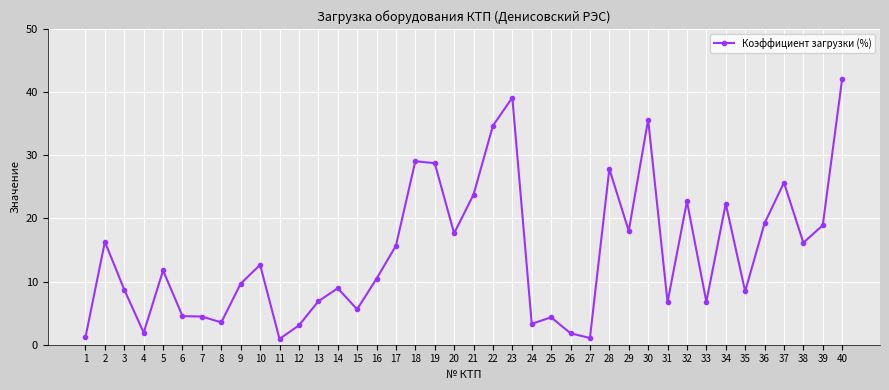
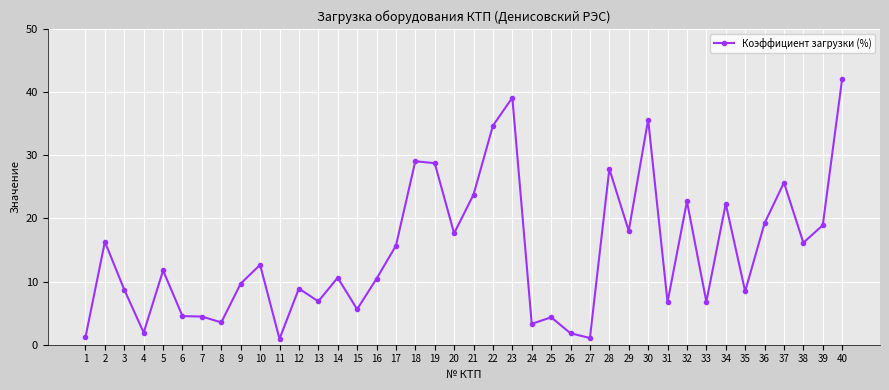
  {
    "1": 1,
    "2": 16,
    "3": 9,
    "4": 2,
    "5": 12,
    "6": 5,
    "7": 4,
    "8": 4,
    "9": 10,
    "10": 13,
    "11": 1,
-   "12": 3,
+   "12": 9,
    "13": 7,
-   "14": 9,
+   "14": 11,
    "15": 6,
    "16": 10,
    "17": 16,
    "18": 29,
    "19": 29,
    "20": 18,
    "21": 24,
    "22": 35,
    "23": 39,
    "24": 3,
    "25": 4,
    "26": 2,
    "27": 1,
    "28": 28,
    "29": 18,
    "30": 36,
    "31": 7,
    "32": 23,
    "33": 7,
    "34": 22,
    "35": 8,
    "36": 19,
    "37": 26,
    "38": 16,
    "39": 19,
    "40": 42
  }
